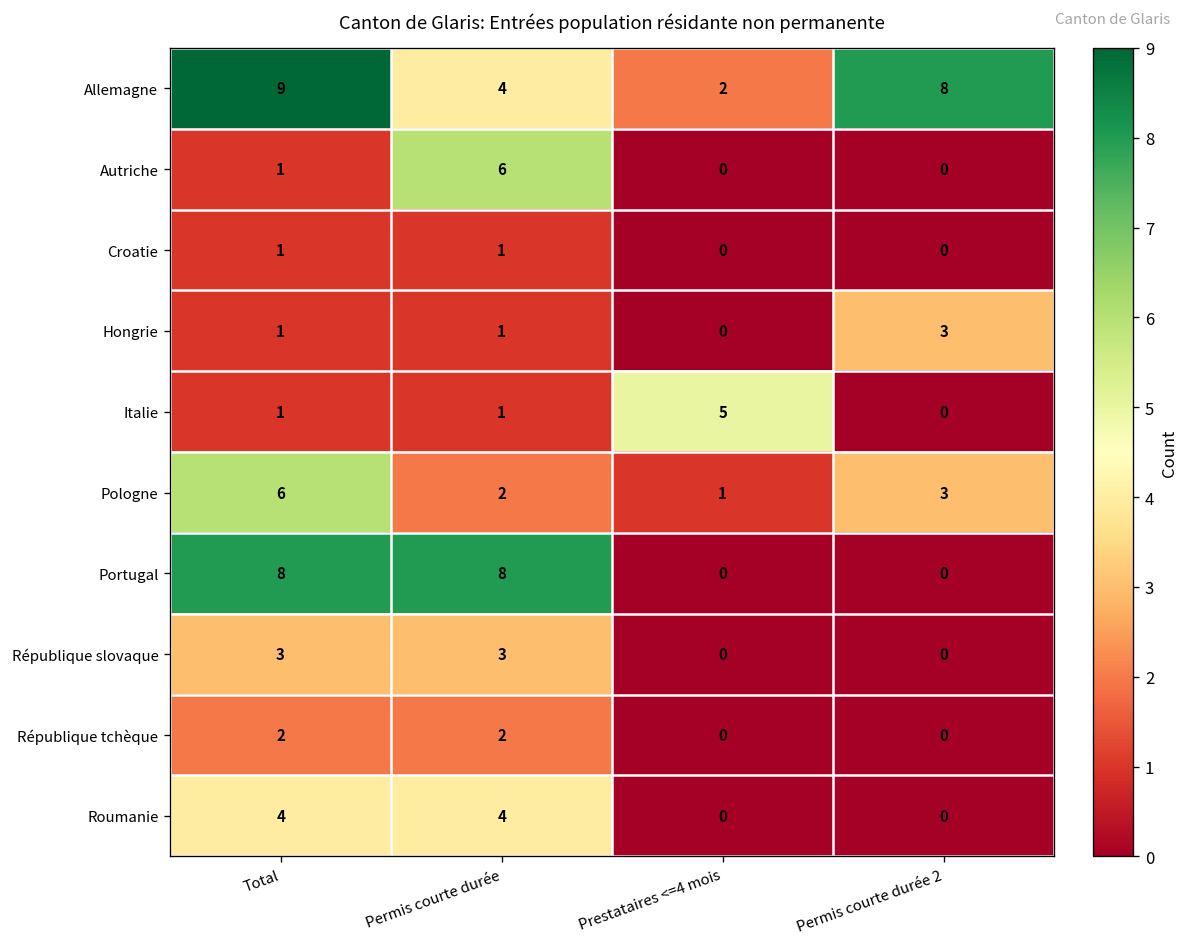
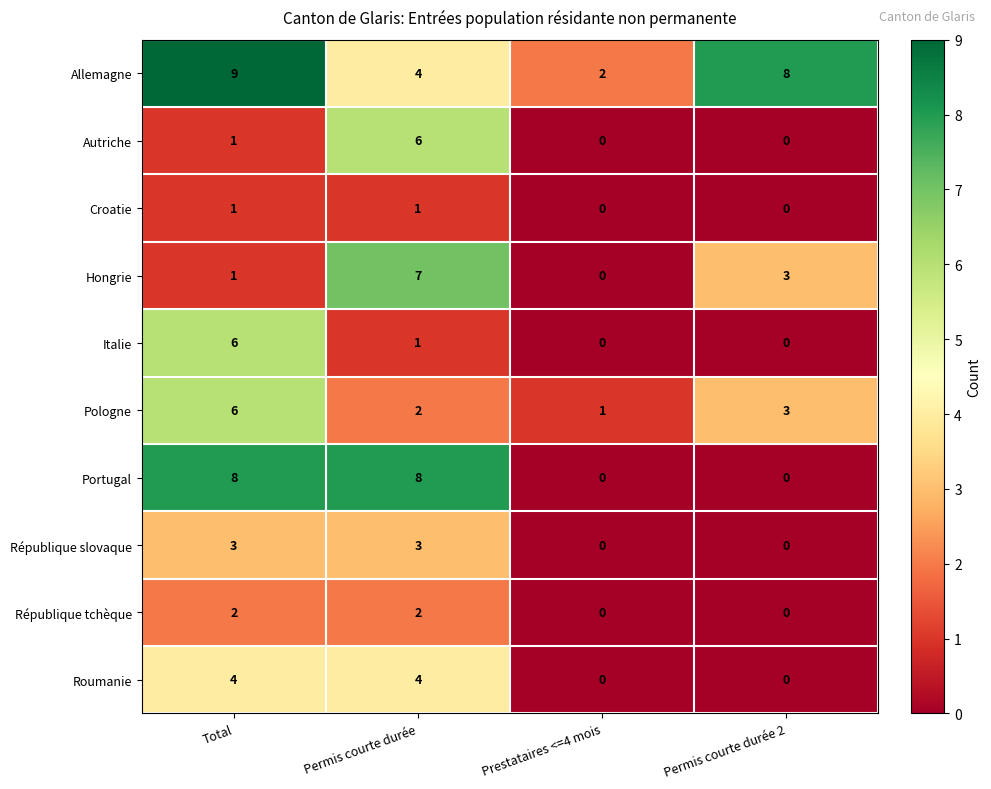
  {
    "Allemagne": {
      "Total": 9,
      "Permis courte durée": 4,
      "Prestataires <=4 mois": 2,
      "Permis courte durée 2": 8
    },
    "Autriche": {
      "Total": 1,
      "Permis courte durée": 6,
      "Prestataires <=4 mois": 0,
      "Permis courte durée 2": 0
    },
    "Croatie": {
      "Total": 1,
      "Permis courte durée": 1,
      "Prestataires <=4 mois": 0,
      "Permis courte durée 2": 0
    },
    "Hongrie": {
      "Total": 1,
-     "Permis courte durée": 1,
+     "Permis courte durée": 7,
      "Prestataires <=4 mois": 0,
      "Permis courte durée 2": 3
    },
    "Italie": {
-     "Total": 1,
+     "Total": 6,
      "Permis courte durée": 1,
-     "Prestataires <=4 mois": 5,
+     "Prestataires <=4 mois": 0,
      "Permis courte durée 2": 0
    },
    "Pologne": {
      "Total": 6,
      "Permis courte durée": 2,
      "Prestataires <=4 mois": 1,
      "Permis courte durée 2": 3
    },
    "Portugal": {
      "Total": 8,
      "Permis courte durée": 8,
      "Prestataires <=4 mois": 0,
      "Permis courte durée 2": 0
    },
    "République slovaque": {
      "Total": 3,
      "Permis courte durée": 3,
      "Prestataires <=4 mois": 0,
      "Permis courte durée 2": 0
    },
    "République tchèque": {
      "Total": 2,
      "Permis courte durée": 2,
      "Prestataires <=4 mois": 0,
      "Permis courte durée 2": 0
    },
    "Roumanie": {
      "Total": 4,
      "Permis courte durée": 4,
      "Prestataires <=4 mois": 0,
      "Permis courte durée 2": 0
    }
  }
